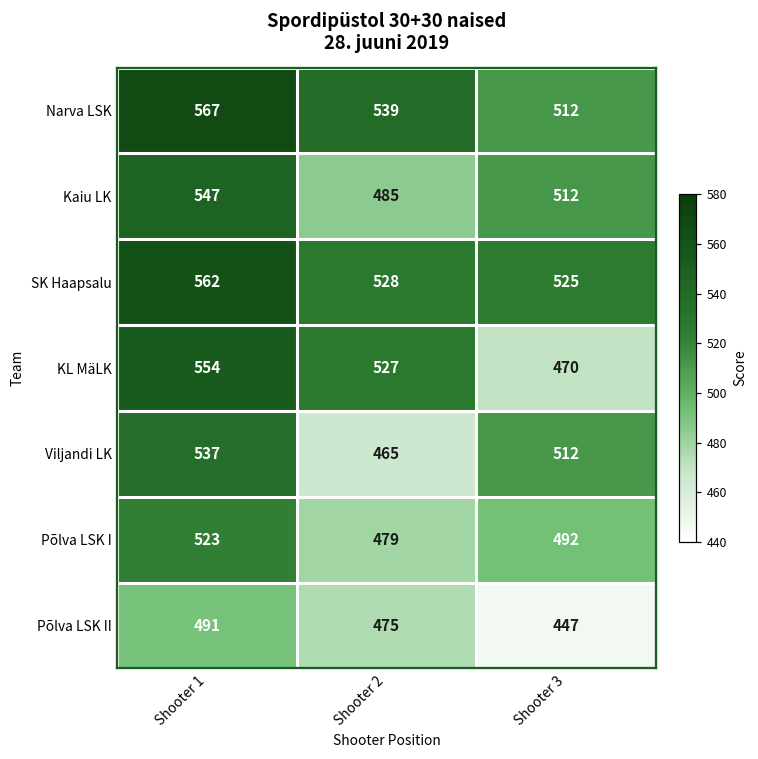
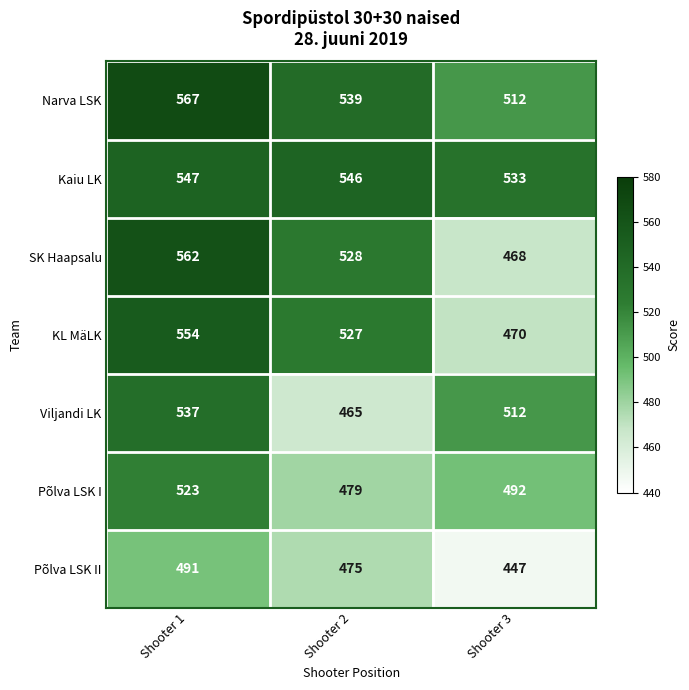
  {
    "Narva LSK": {
      "Shooter 1": 567,
      "Shooter 2": 539,
      "Shooter 3": 512
    },
    "Kaiu LK": {
      "Shooter 1": 547,
-     "Shooter 2": 485,
-     "Shooter 3": 512
+     "Shooter 2": 546,
+     "Shooter 3": 533
    },
    "SK Haapsalu": {
      "Shooter 1": 562,
      "Shooter 2": 528,
-     "Shooter 3": 525
+     "Shooter 3": 468
    },
    "KL MäLK": {
      "Shooter 1": 554,
      "Shooter 2": 527,
      "Shooter 3": 470
    },
    "Viljandi LK": {
      "Shooter 1": 537,
      "Shooter 2": 465,
      "Shooter 3": 512
    },
    "Põlva LSK I": {
      "Shooter 1": 523,
      "Shooter 2": 479,
      "Shooter 3": 492
    },
    "Põlva LSK II": {
      "Shooter 1": 491,
      "Shooter 2": 475,
      "Shooter 3": 447
    }
  }
